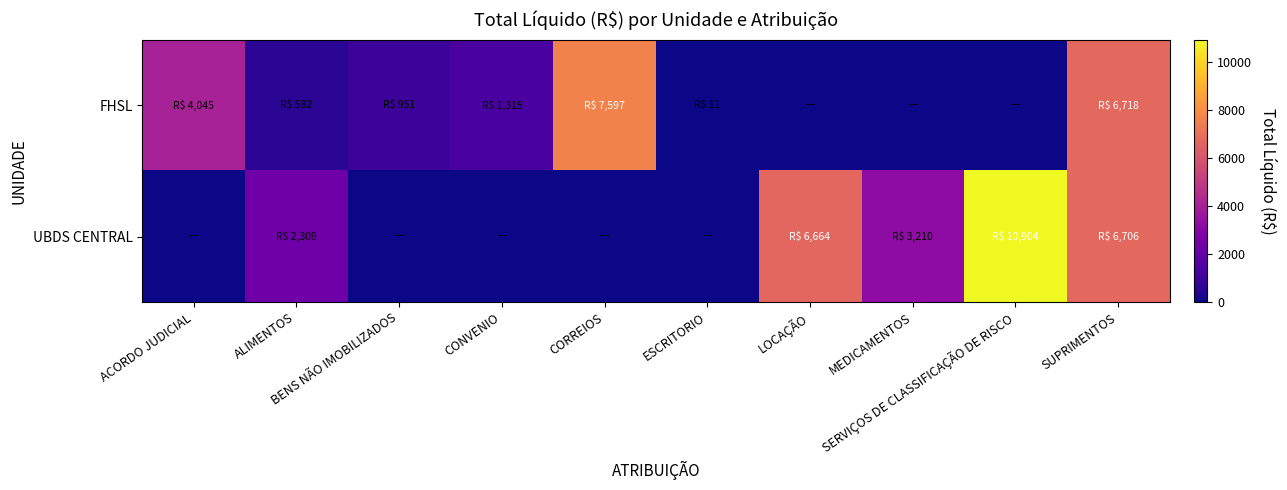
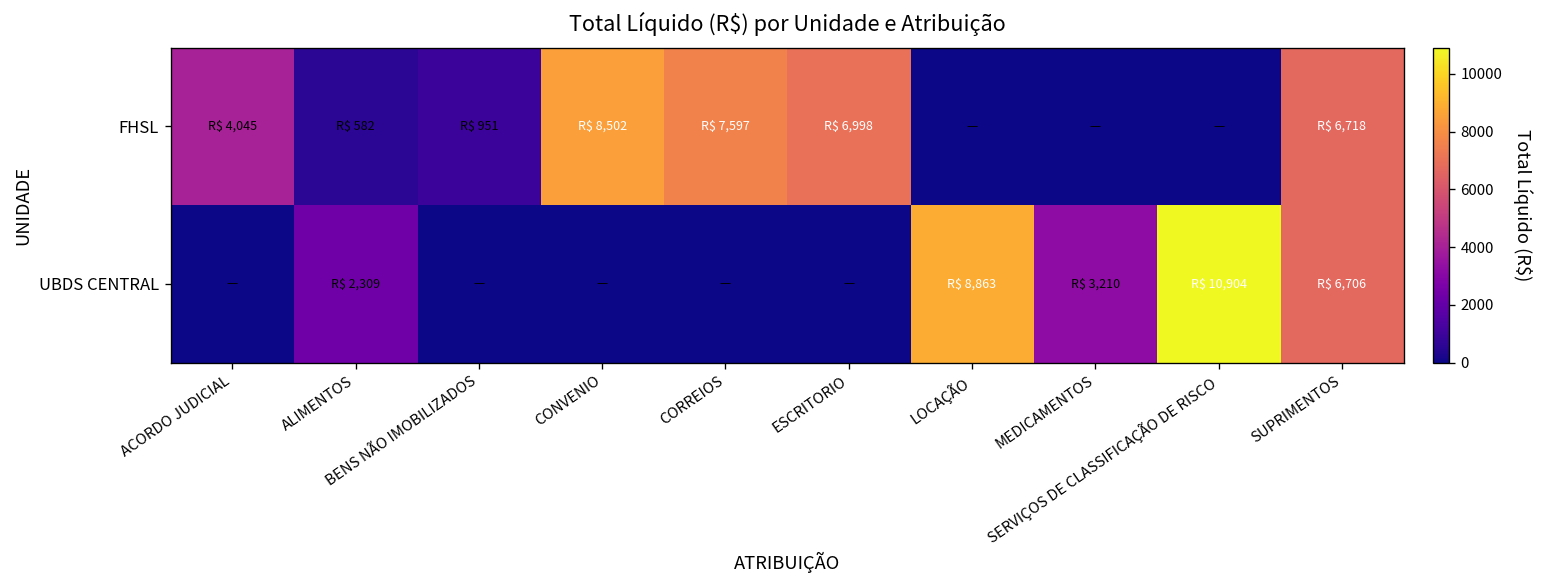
  {
    "FHSL": {
      "ACORDO JUDICIAL": "4,045",
      "ALIMENTOS": "582",
      "BENS NÃO IMOBILIZADOS": "951",
-     "CONVENIO": "1,315",
+     "CONVENIO": "8,502",
      "CORREIOS": "7,597",
-     "ESCRITORIO": "11",
+     "ESCRITORIO": "6,998",
      "SUPRIMENTOS": "6,718"
    },
    "UBDS CENTRAL": {
      "ALIMENTOS": "2,309",
-     "LOCAÇÃO": "6,664",
+     "LOCAÇÃO": "8,863",
      "MEDICAMENTOS": "3,210",
      "SERVIÇOS DE CLASSIFICAÇÃO DE RISCO": "10,904",
      "SUPRIMENTOS": "6,706"
    }
  }
